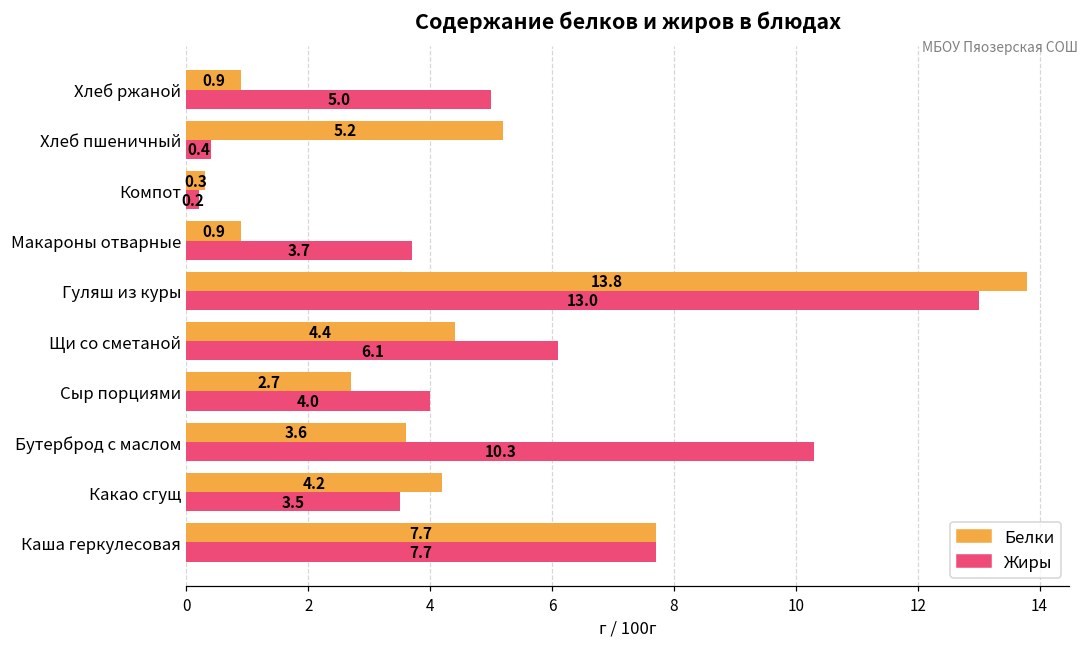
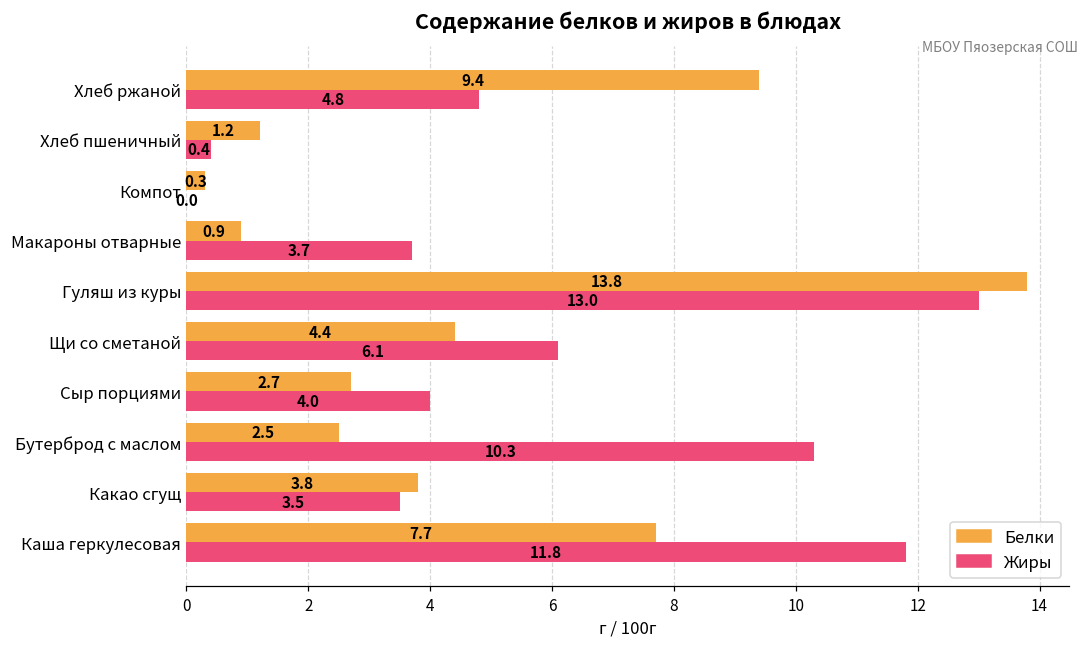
  {
    "Белки": {
-     "Хлеб ржаной": 0.9,
-     "Хлеб пшеничный": 5.2,
+     "Хлеб ржаной": 9.4,
+     "Хлеб пшеничный": 1.2,
      "Компот": 0.3,
      "Макароны отварные": 0.9,
      "Гуляш из куры": 13.8,
      "Щи со сметаной": 4.4,
      "Сыр порциями": 2.7,
-     "Бутерброд с маслом": 3.6,
-     "Какао сгущ": 4.2,
+     "Бутерброд с маслом": 2.5,
+     "Какао сгущ": 3.8,
      "Каша геркулесовая": 7.7
    },
    "Жиры": {
-     "Хлеб ржаной": 5.0,
+     "Хлеб ржаной": 4.8,
      "Хлеб пшеничный": 0.4,
-     "Компот": 0.2,
+     "Компот": 0.0,
      "Макароны отварные": 3.7,
      "Гуляш из куры": 13.0,
      "Щи со сметаной": 6.1,
      "Сыр порциями": 4.0,
      "Бутерброд с маслом": 10.3,
      "Какао сгущ": 3.5,
-     "Каша геркулесовая": 7.7
+     "Каша геркулесовая": 11.8
    }
  }
